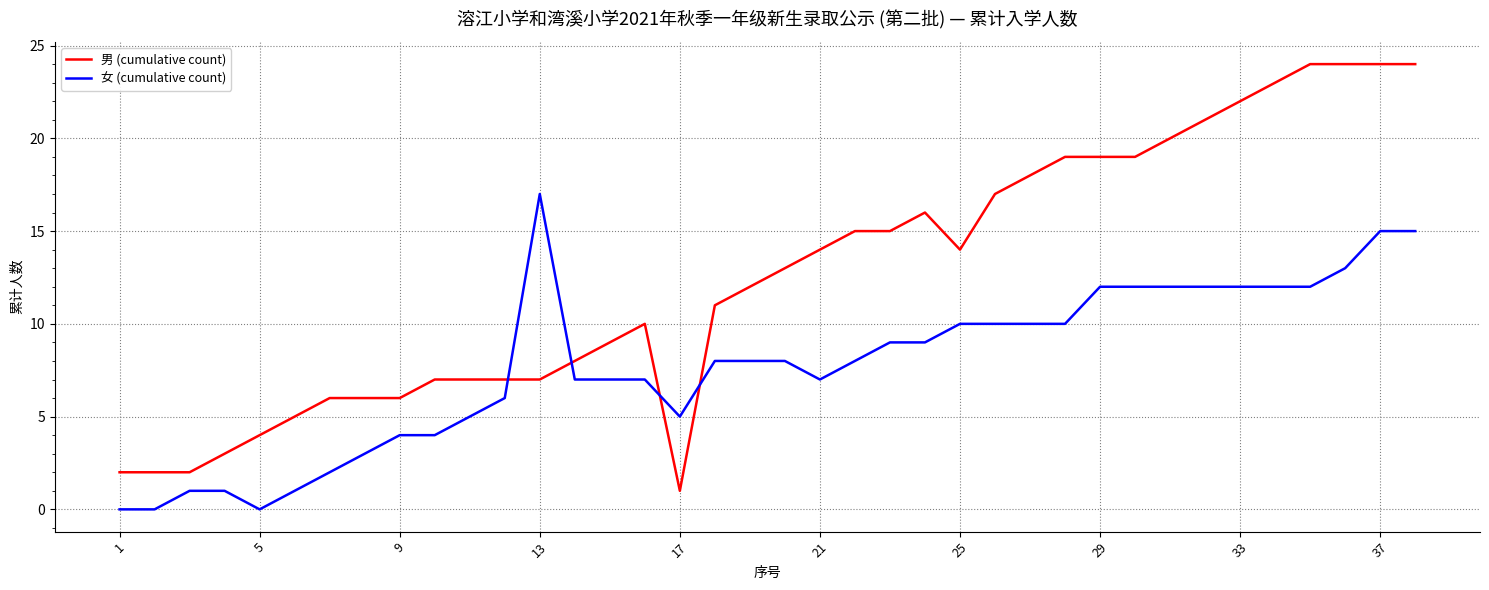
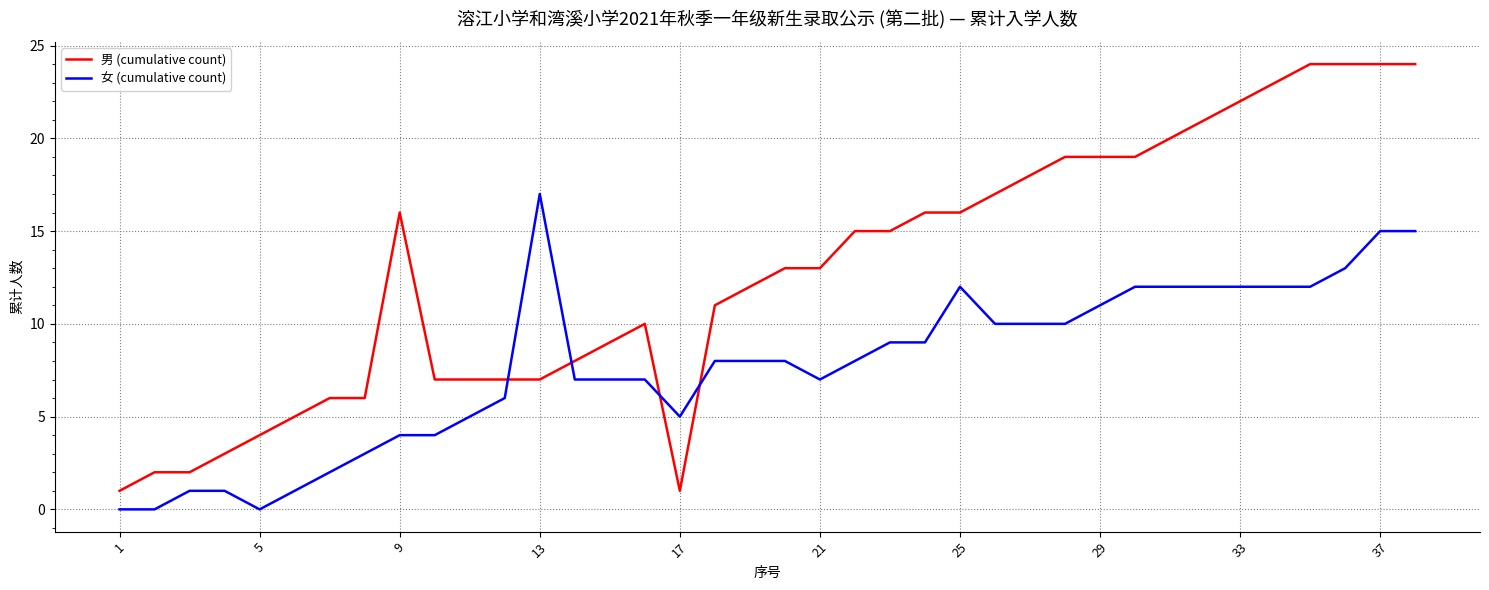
  {
    "男 (cumulative count)": {
-     "1": 2,
+     "1": 1,
      "5": 4,
-     "9": 6,
+     "9": 16,
      "13": 7,
      "17": 1,
-     "21": 14,
-     "25": 14,
+     "21": 13,
+     "25": 16,
      "29": 19,
      "33": 22,
      "37": 24
    },
    "女 (cumulative count)": {
      "1": 0,
      "5": 0,
      "9": 4,
      "13": 17,
      "17": 5,
      "21": 7,
-     "25": 10,
-     "29": 12,
+     "25": 12,
+     "29": 11,
      "33": 12,
      "37": 15
    }
  }
